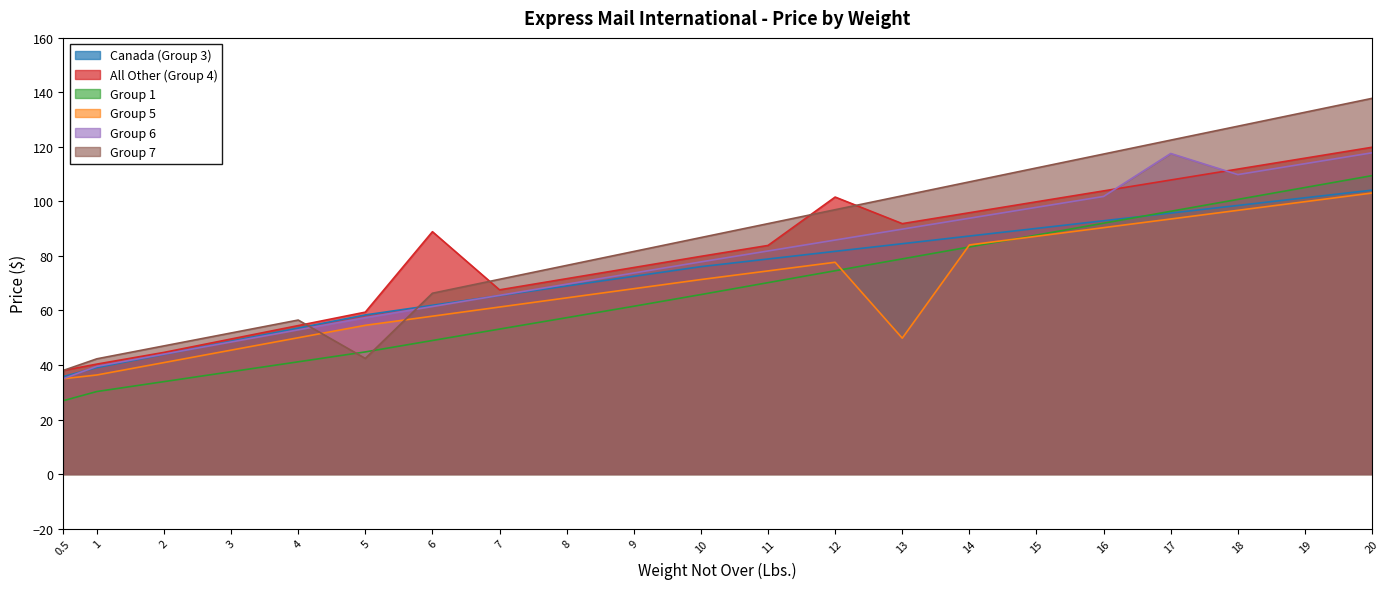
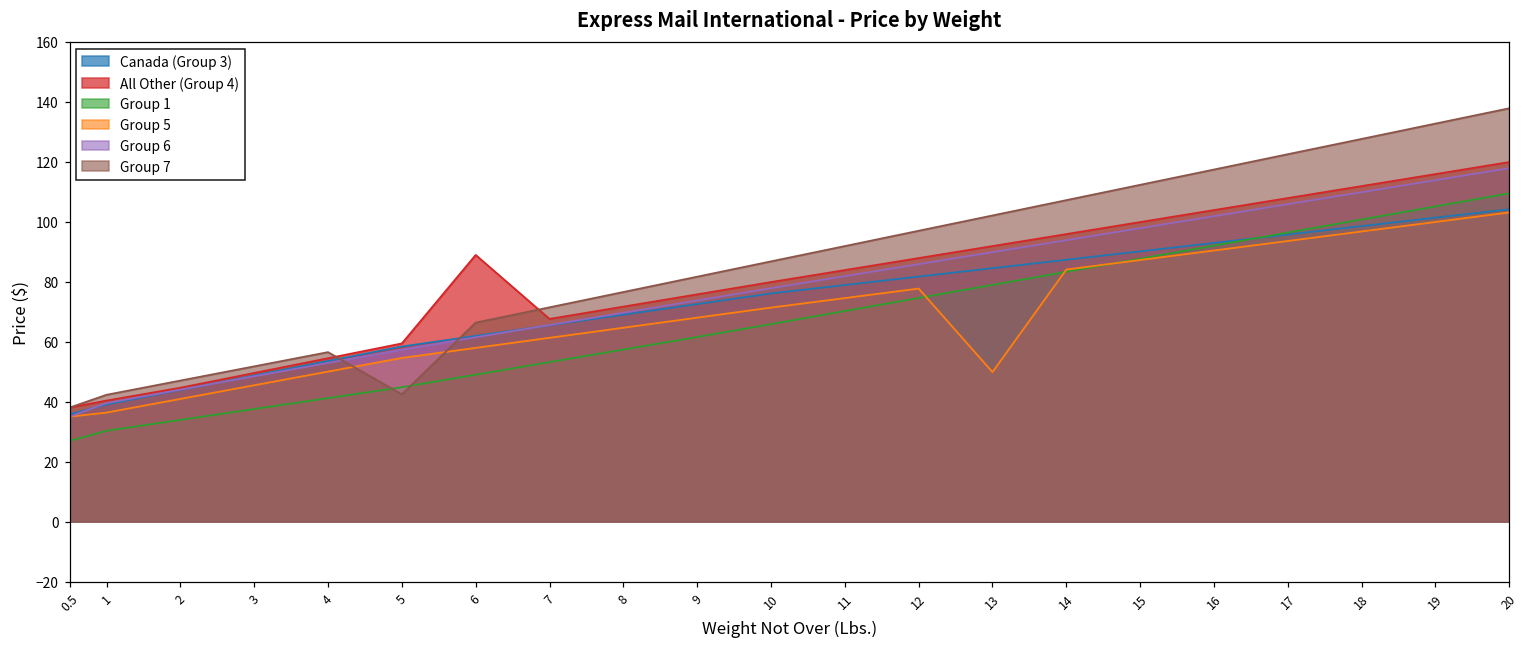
  {
    "Canada (Group 3)": {
      "5": 58,
      "9": 73,
      "10": 76,
      "11": 79,
      "12": 82,
      "13": 85,
      "14": 87,
      "15": 90,
      "18": 99,
      "19": 101,
      "20": 104
    },
    "All Other (Group 4)": {
      "5": 59,
      "6": 89,
      "7": 68,
      "8": 72,
      "9": 76,
      "10": 80,
      "11": 84,
-     "12": 102,
+     "12": 88,
      "13": 92,
      "14": 96,
      "15": 100,
      "16": 104,
      "17": 108,
      "18": 112,
      "19": 116,
      "20": 120
    },
    "Group 1": {
      "0.5": 27,
      "1": 30,
      "2": 34,
      "3": 38,
      "4": 41,
      "5": 45,
      "6": 49,
      "7": 53,
      "8": 57,
      "9": 62,
      "10": 66,
      "11": 70,
      "12": 75,
      "13": 79,
      "18": 101,
      "19": 105,
      "20": 109
    },
    "Group 5": {
      "1": 36,
      "2": 41,
      "3": 45,
      "4": 50,
      "5": 55,
      "6": 58,
      "7": 61,
      "8": 65,
      "9": 68,
      "10": 71,
      "11": 75,
      "12": 78,
      "13": 50,
      "16": 90,
      "17": 94,
      "18": 97,
      "19": 100,
      "20": 103
    },
    "Group 6": {
      "5": 57,
      "9": 74,
      "10": 78,
      "11": 82,
      "12": 86,
      "13": 90,
      "14": 94,
      "15": 98,
      "16": 102,
-     "17": 118,
+     "17": 106,
      "18": 110,
      "19": 114,
      "20": 118
    },
    "Group 7": {
      "1": 42,
      "2": 47,
      "3": 52,
      "4": 56,
      "5": 42,
      "6": 66,
      "7": 71,
      "8": 77,
      "9": 82,
      "10": 87,
      "11": 92,
      "12": 97,
      "13": 102,
      "14": 107,
      "15": 112,
      "16": 117,
      "17": 123,
      "18": 128,
      "19": 133,
      "20": 138
    }
  }
